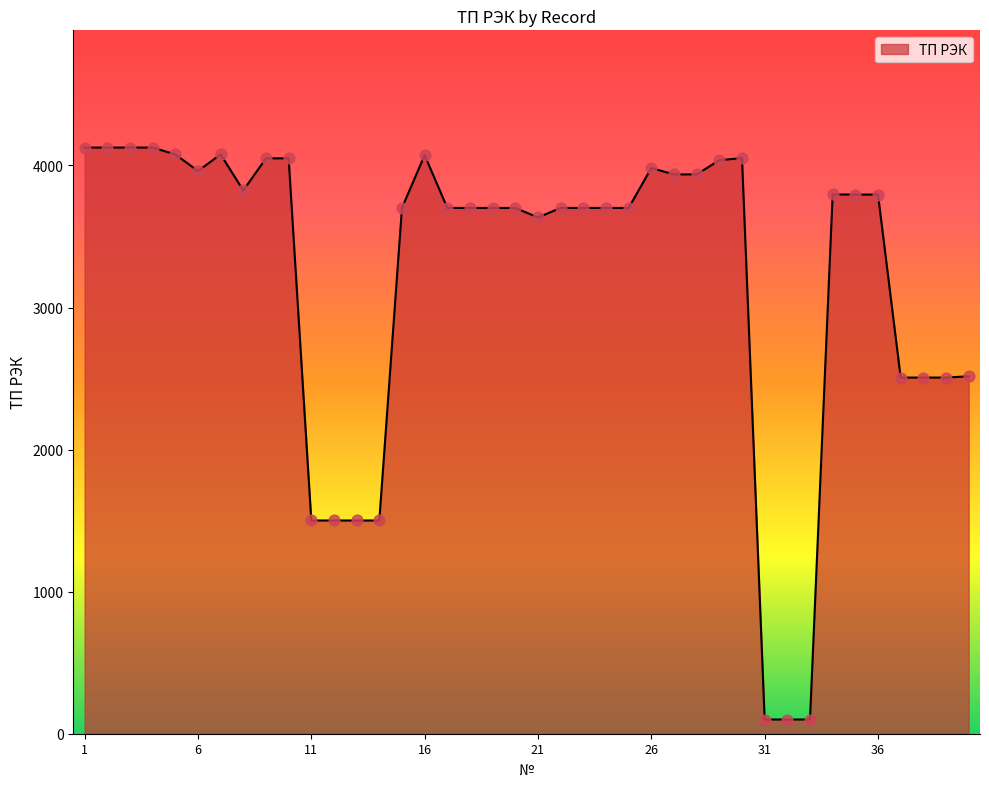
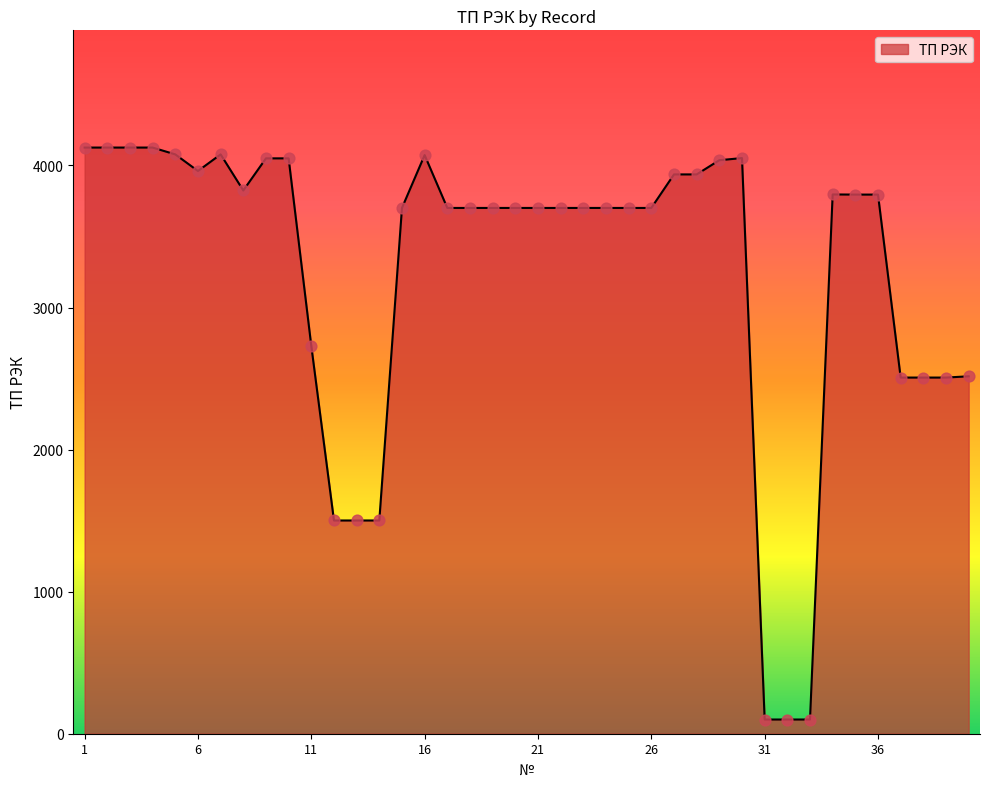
  {
    "1": 4130,
    "6": 3960,
-   "11": 1500,
+   "11": 2730,
    "16": 4070,
-   "21": 3630,
-   "26": 3980,
+   "21": 3700,
+   "26": 3700,
    "31": 100,
    "36": 3800
  }
